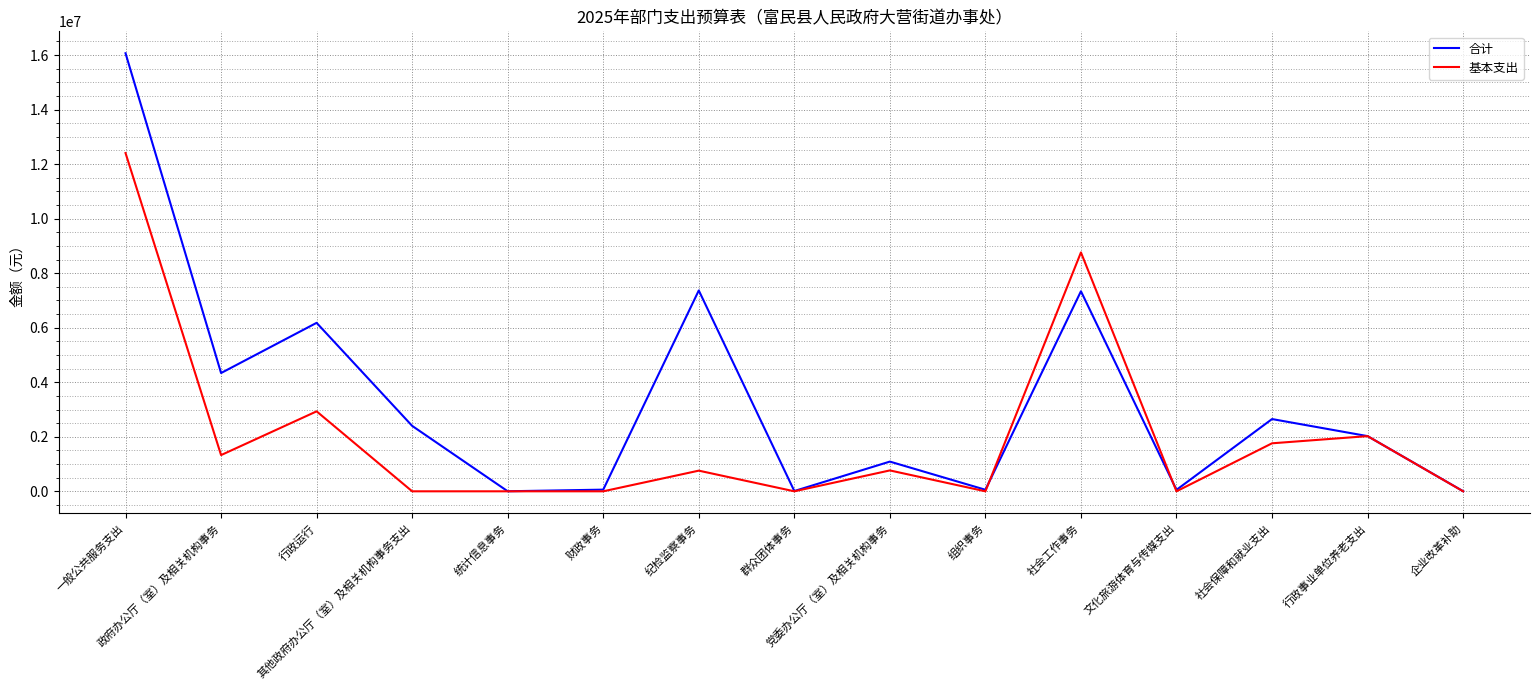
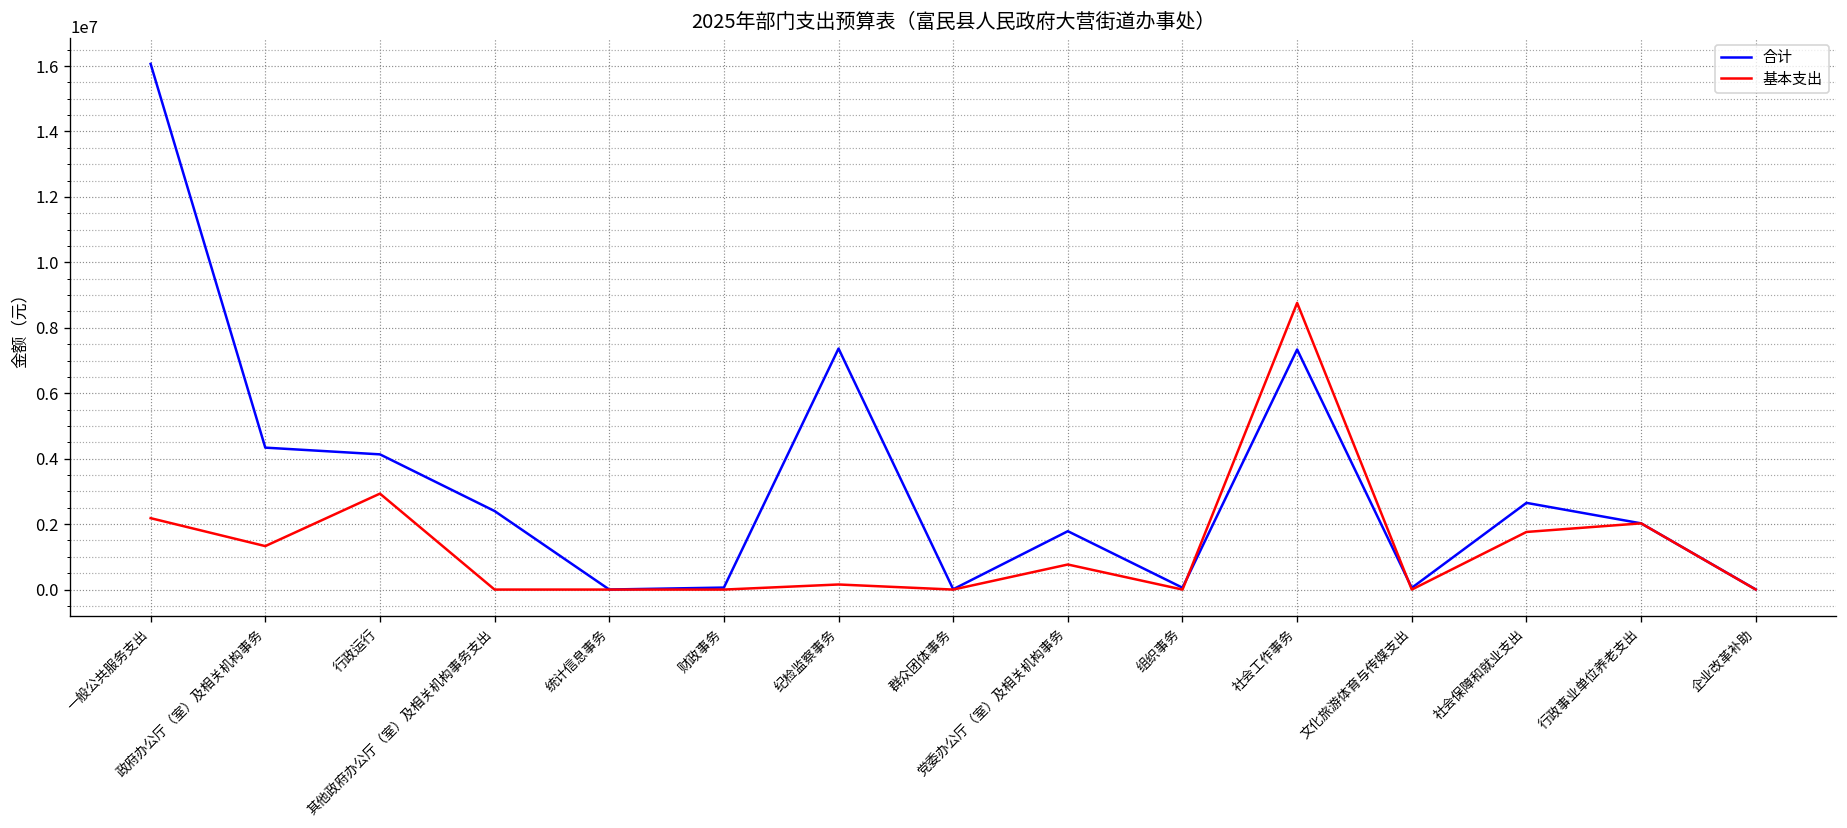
  {
    "合计": {
      "一般公共服务支出": 16100000,
      "政府办公厅（室）及相关机构事务": 4300000,
-     "行政运行": 6200000,
+     "行政运行": 4100000,
      "其他政府办公厅（室）及相关机构事务支出": 2400000,
      "纪检监察事务": 7400000,
-     "党委办公厅（室）及相关机构事务": 1100000,
+     "党委办公厅（室）及相关机构事务": 1800000,
      "社会工作事务": 7300000,
      "社会保障和就业支出": 2600000
    },
    "基本支出": {
-     "一般公共服务支出": 12400000,
+     "一般公共服务支出": 2200000,
      "政府办公厅（室）及相关机构事务": 1300000,
      "行政运行": 2900000,
      "其他政府办公厅（室）及相关机构事务支出": 0,
-     "纪检监察事务": 800000,
+     "纪检监察事务": 200000,
      "党委办公厅（室）及相关机构事务": 800000,
      "社会工作事务": 8800000,
      "社会保障和就业支出": 1800000
    }
  }
